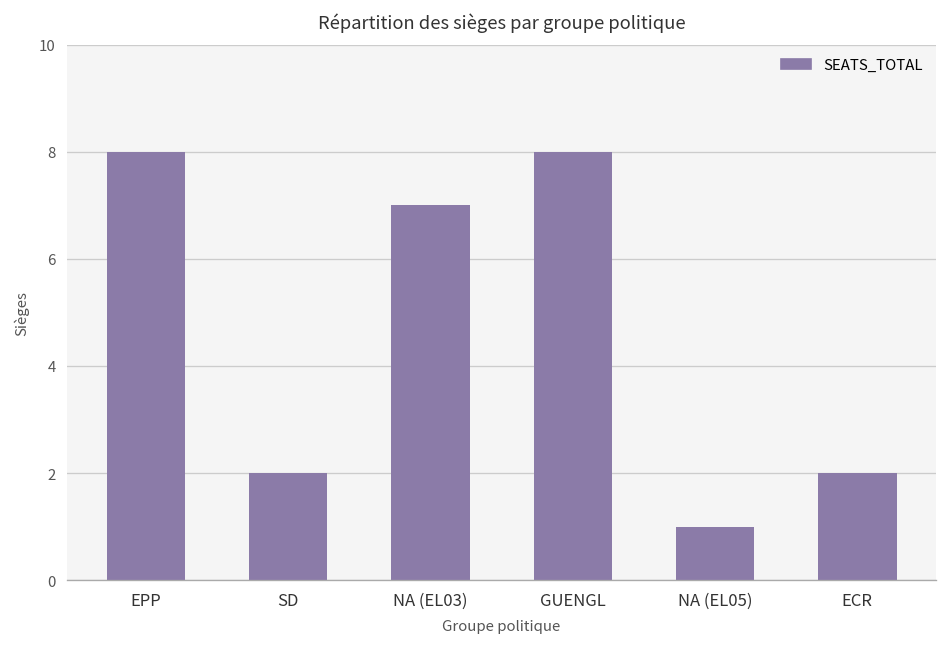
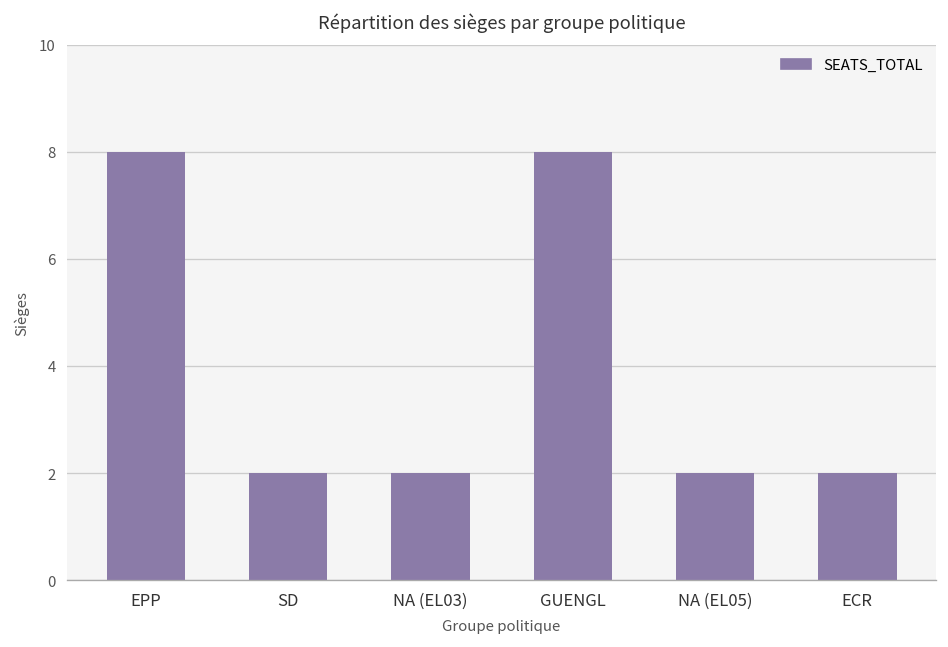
  {
    "EPP": 8,
    "SD": 2,
-   "NA (EL03)": 7,
+   "NA (EL03)": 2,
    "GUENGL": 8,
-   "NA (EL05)": 1,
+   "NA (EL05)": 2,
    "ECR": 2
  }
